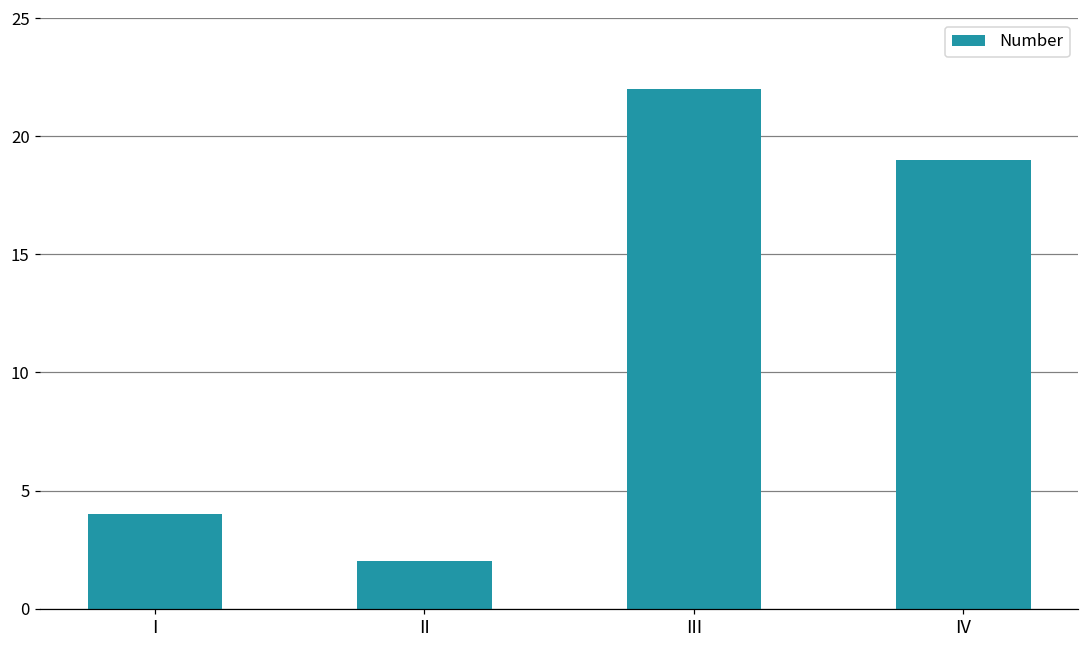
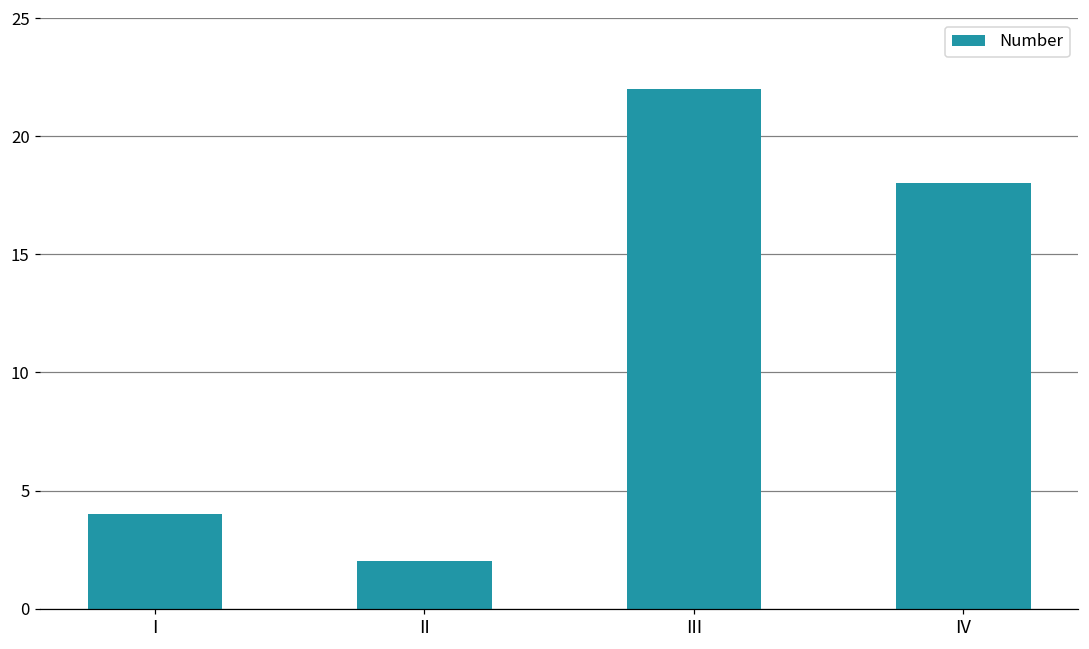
  {
    "I": 4,
    "II": 2,
    "III": 22,
-   "IV": 19
+   "IV": 18
  }
